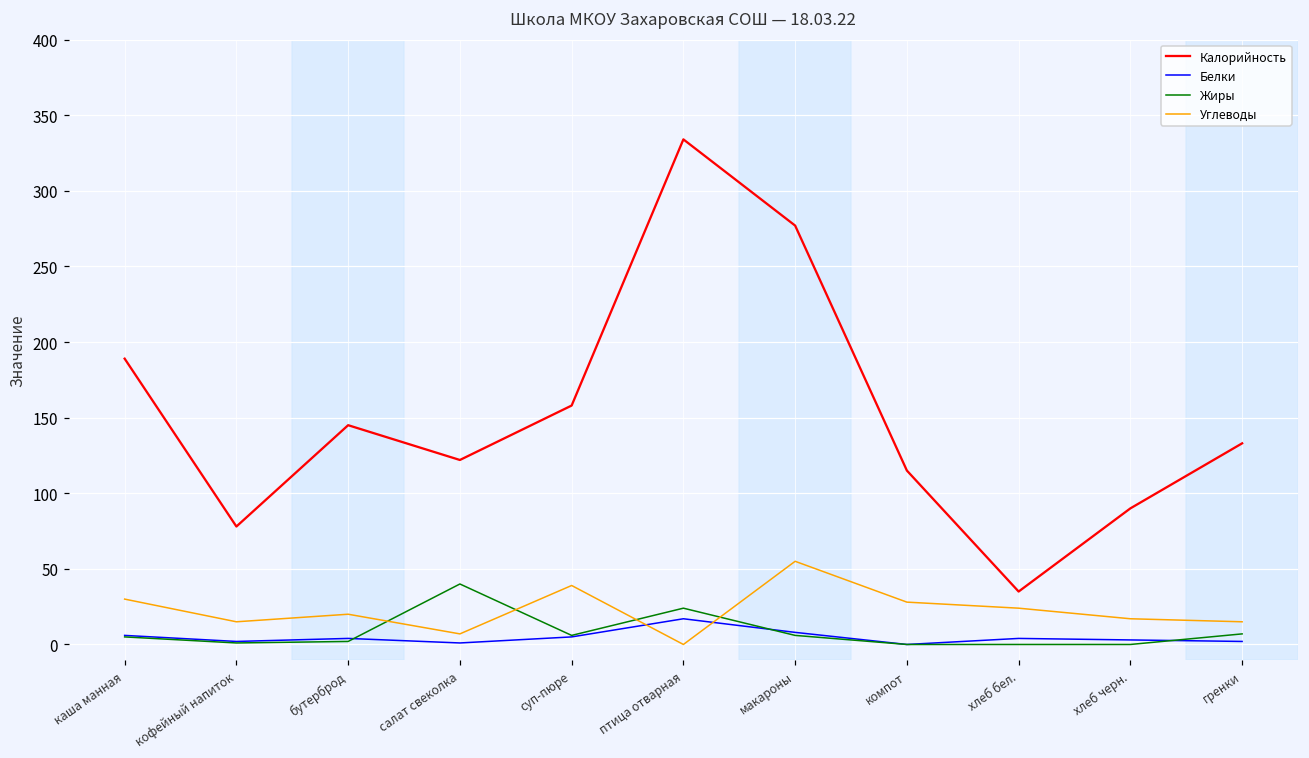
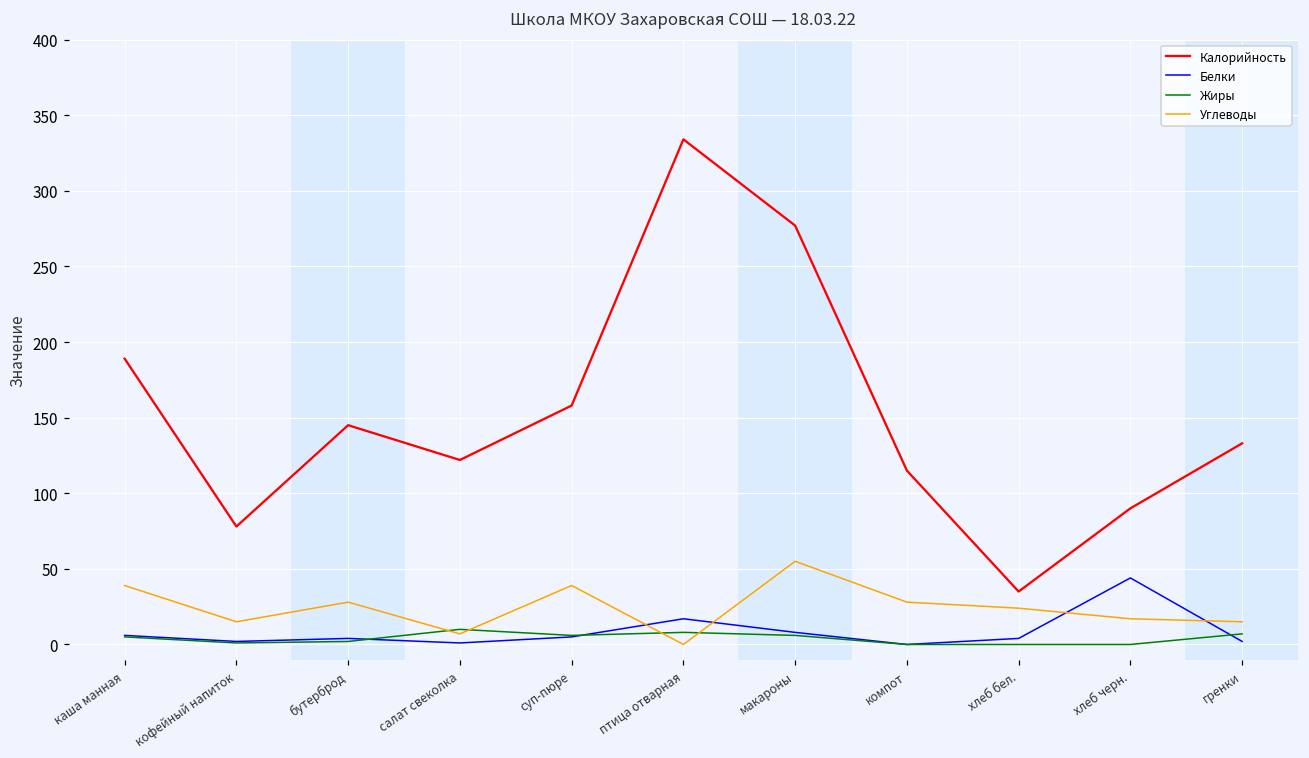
  {
    "Калорийность": {
      "каша манная": 189,
      "кофейный напиток": 78,
      "бутерброд": 145,
      "салат свеколка": 122,
      "суп-пюре": 158,
      "птица отварная": 334,
      "макароны": 277,
      "компот": 115,
      "хлеб бел.": 35,
      "хлеб черн.": 90,
      "гренки": 133
    },
    "Белки": {
      "бутерброд": 4,
      "салат свеколка": 1,
      "птица отварная": 17,
      "макароны": 8,
      "хлеб бел.": 4,
-     "хлеб черн.": 3,
+     "хлеб черн.": 44,
      "гренки": 2
    },
    "Жиры": {
      "бутерброд": 2,
-     "салат свеколка": 40,
-     "птица отварная": 24,
+     "салат свеколка": 10,
+     "птица отварная": 8,
      "макароны": 6,
      "хлеб бел.": 0,
      "хлеб черн.": 0,
      "гренки": 7
    },
    "Углеводы": {
-     "каша манная": 30,
+     "каша манная": 39,
      "кофейный напиток": 15,
-     "бутерброд": 20,
+     "бутерброд": 28,
      "салат свеколка": 7,
      "суп-пюре": 39,
      "птица отварная": 0,
      "макароны": 55,
      "компот": 28,
      "хлеб бел.": 24,
      "хлеб черн.": 17,
      "гренки": 15
    }
  }
